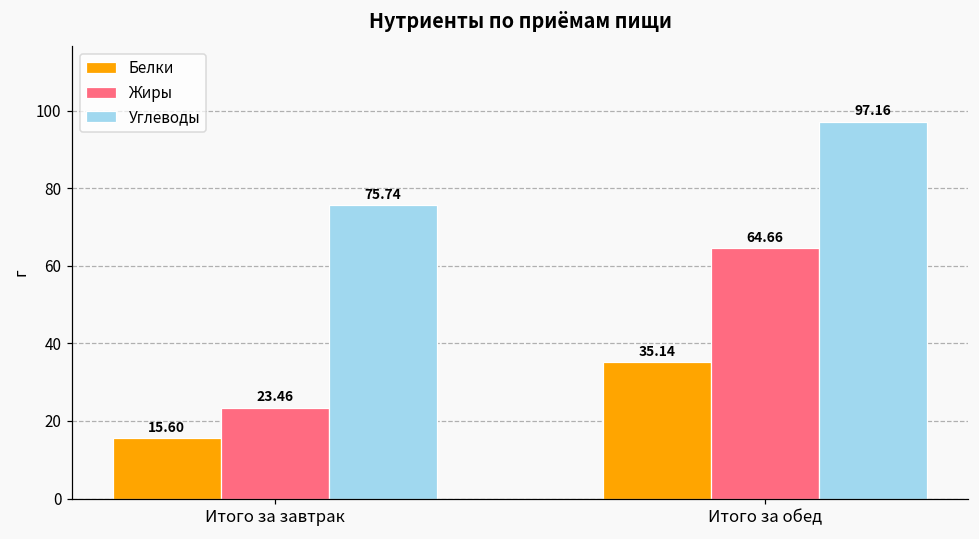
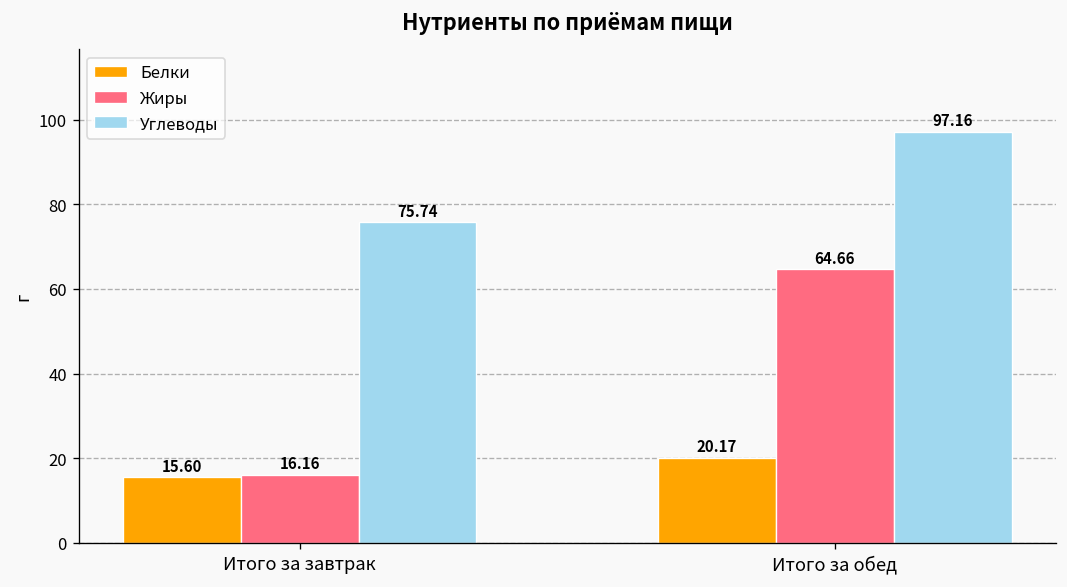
  {
    "Белки": {
      "Итого за завтрак": 15.60,
-     "Итого за обед": 35.14
+     "Итого за обед": 20.17
    },
    "Жиры": {
-     "Итого за завтрак": 23.46,
+     "Итого за завтрак": 16.16,
      "Итого за обед": 64.66
    },
    "Углеводы": {
      "Итого за завтрак": 75.74,
      "Итого за обед": 97.16
    }
  }
